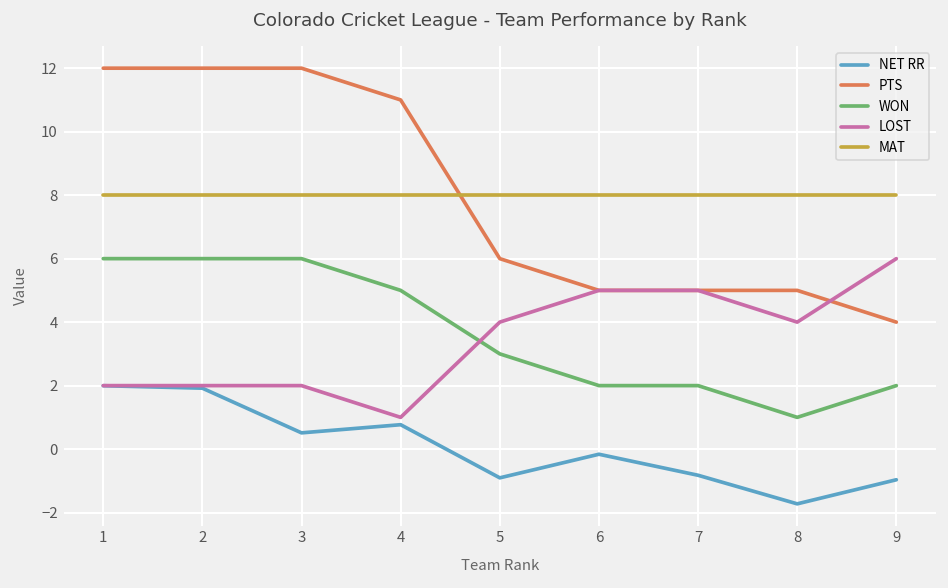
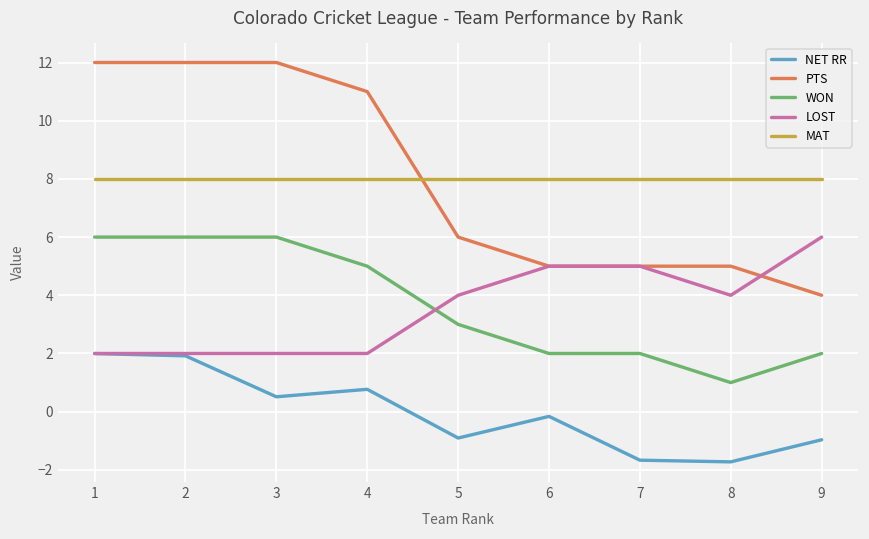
  {
    "NET RR": {
      "3": 0.5,
      "4": 0.8,
      "5": -0.9,
      "6": -0.2,
-     "7": -0.8,
+     "7": -1.7,
      "8": -1.7,
      "9": -1.0
    },
    "WON": {
      "1": 6.0,
      "2": 6.0,
      "3": 6.0,
      "4": 5.0,
      "5": 3.0,
      "6": 2.0,
      "7": 2.0,
      "8": 1.0,
      "9": 2.0
    },
    "LOST": {
      "3": 2,
-     "4": 1,
+     "4": 2,
      "5": 4,
      "8": 4,
      "9": 6
    }
  }
